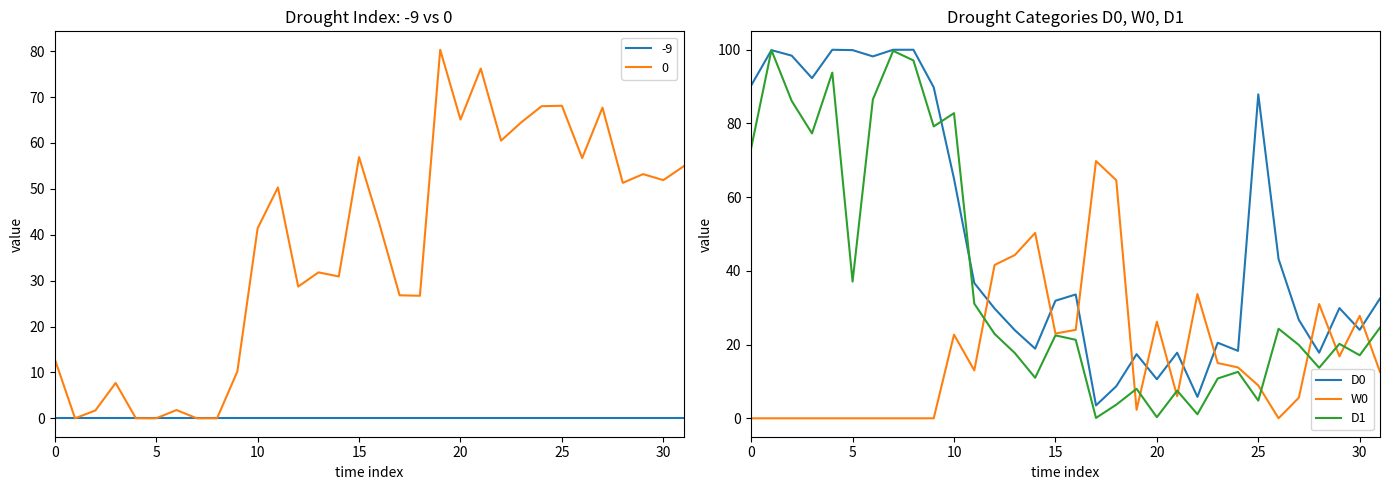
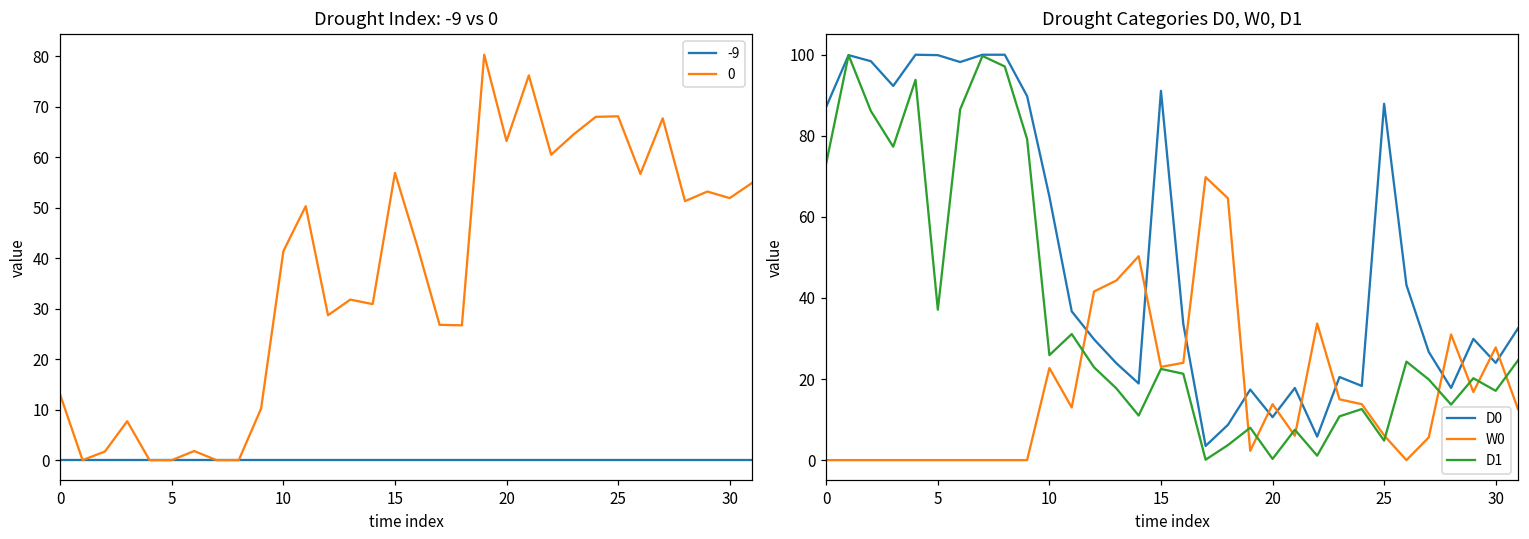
  {
    "Drought Index: -9 vs 0": {
      "-9": {
        "0": 0,
        "10": 0,
        "15": 0,
        "20": 0,
        "25": 0,
        "30": 0
      },
      "0": {
        "0": 13,
        "10": 41,
        "15": 57,
-       "20": 65,
+       "20": 63,
        "25": 68,
        "30": 52
      }
    },
    "Drought Categories D0, W0, D1": {
      "D0": {
-       "0": 90,
+       "0": 87,
        "5": 100,
        "10": 65,
-       "15": 32,
+       "15": 91,
        "20": 11,
        "25": 88,
        "30": 24
      },
      "W0": {
        "0": 0,
        "5": 0,
        "10": 23,
-       "20": 26,
-       "25": 9,
+       "20": 14,
+       "25": 6,
        "30": 28
      },
      "D1": {
        "0": 73,
        "5": 37,
-       "10": 83,
+       "10": 26,
        "20": 0,
        "25": 5,
        "30": 17
      }
    }
  }
